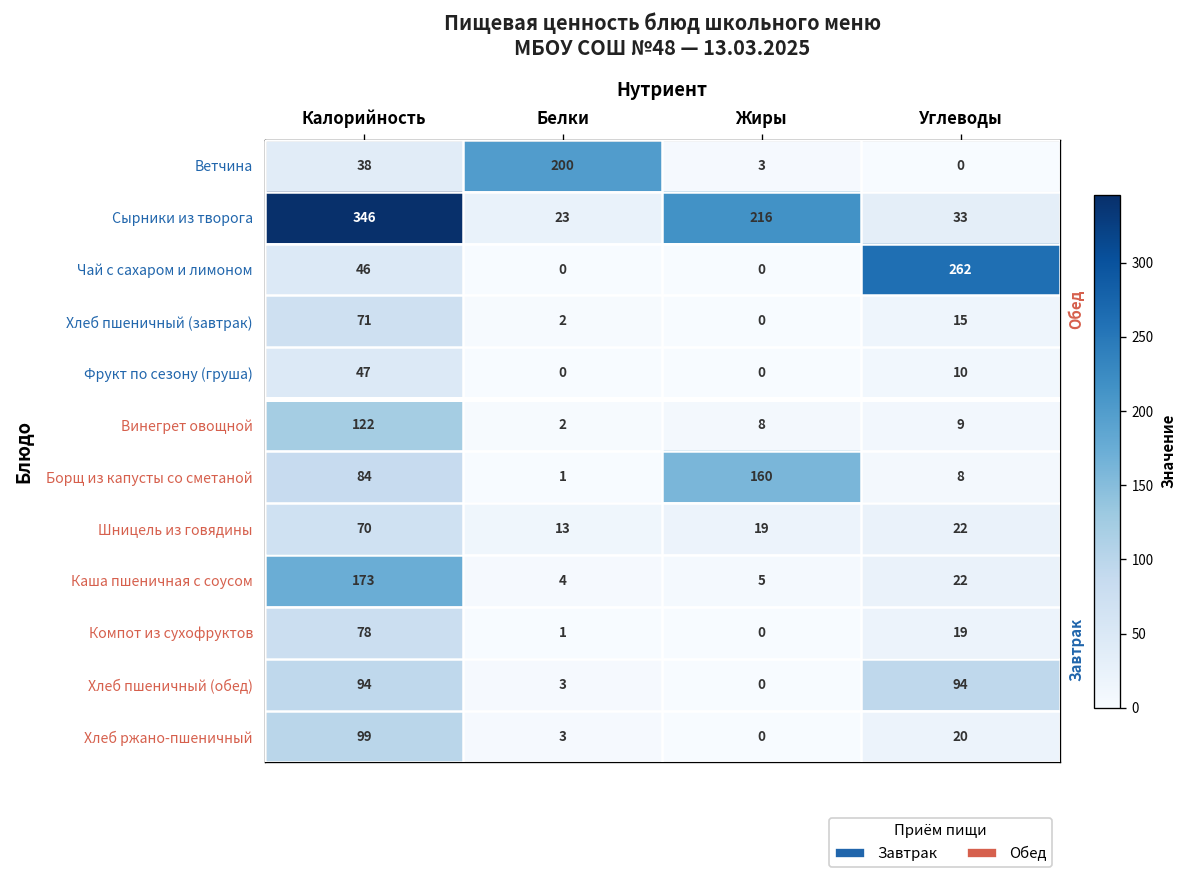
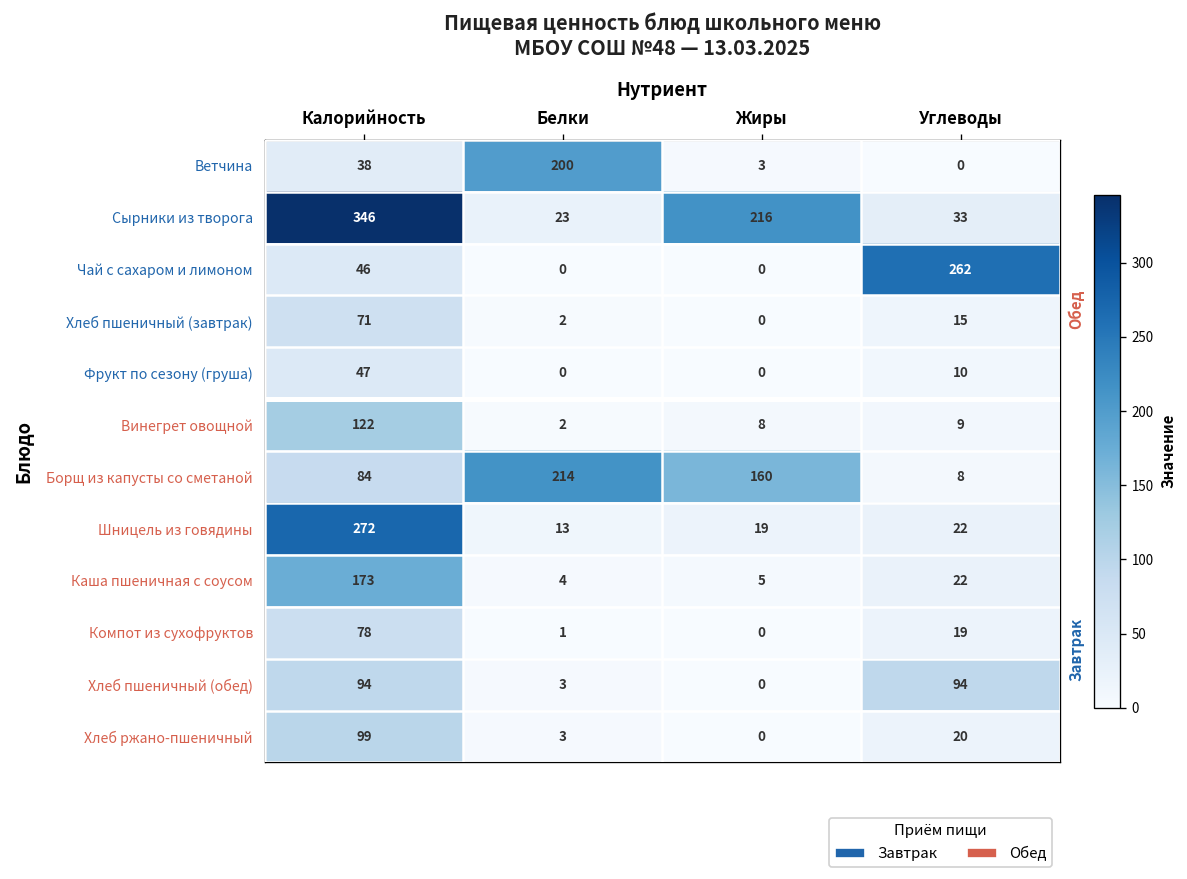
  {
    "Ветчина": {
      "Калорийность": 38,
      "Белки": 200,
      "Жиры": 3,
      "Углеводы": 0
    },
    "Сырники из творога": {
      "Калорийность": 346,
      "Белки": 23,
      "Жиры": 216,
      "Углеводы": 33
    },
    "Чай с сахаром и лимоном": {
      "Калорийность": 46,
      "Белки": 0,
      "Жиры": 0,
      "Углеводы": 262
    },
    "Хлеб пшеничный (завтрак)": {
      "Калорийность": 71,
      "Белки": 2,
      "Жиры": 0,
      "Углеводы": 15
    },
    "Фрукт по сезону (груша)": {
      "Калорийность": 47,
      "Белки": 0,
      "Жиры": 0,
      "Углеводы": 10
    },
    "Винегрет овощной": {
      "Калорийность": 122,
      "Белки": 2,
      "Жиры": 8,
      "Углеводы": 9
    },
    "Борщ из капусты со сметаной": {
      "Калорийность": 84,
-     "Белки": 1,
+     "Белки": 214,
      "Жиры": 160,
      "Углеводы": 8
    },
    "Шницель из говядины": {
-     "Калорийность": 70,
+     "Калорийность": 272,
      "Белки": 13,
      "Жиры": 19,
      "Углеводы": 22
    },
    "Каша пшеничная с соусом": {
      "Калорийность": 173,
      "Белки": 4,
      "Жиры": 5,
      "Углеводы": 22
    },
    "Компот из сухофруктов": {
      "Калорийность": 78,
      "Белки": 1,
      "Жиры": 0,
      "Углеводы": 19
    },
    "Хлеб пшеничный (обед)": {
      "Калорийность": 94,
      "Белки": 3,
      "Жиры": 0,
      "Углеводы": 94
    },
    "Хлеб ржано-пшеничный": {
      "Калорийность": 99,
      "Белки": 3,
      "Жиры": 0,
      "Углеводы": 20
    }
  }
